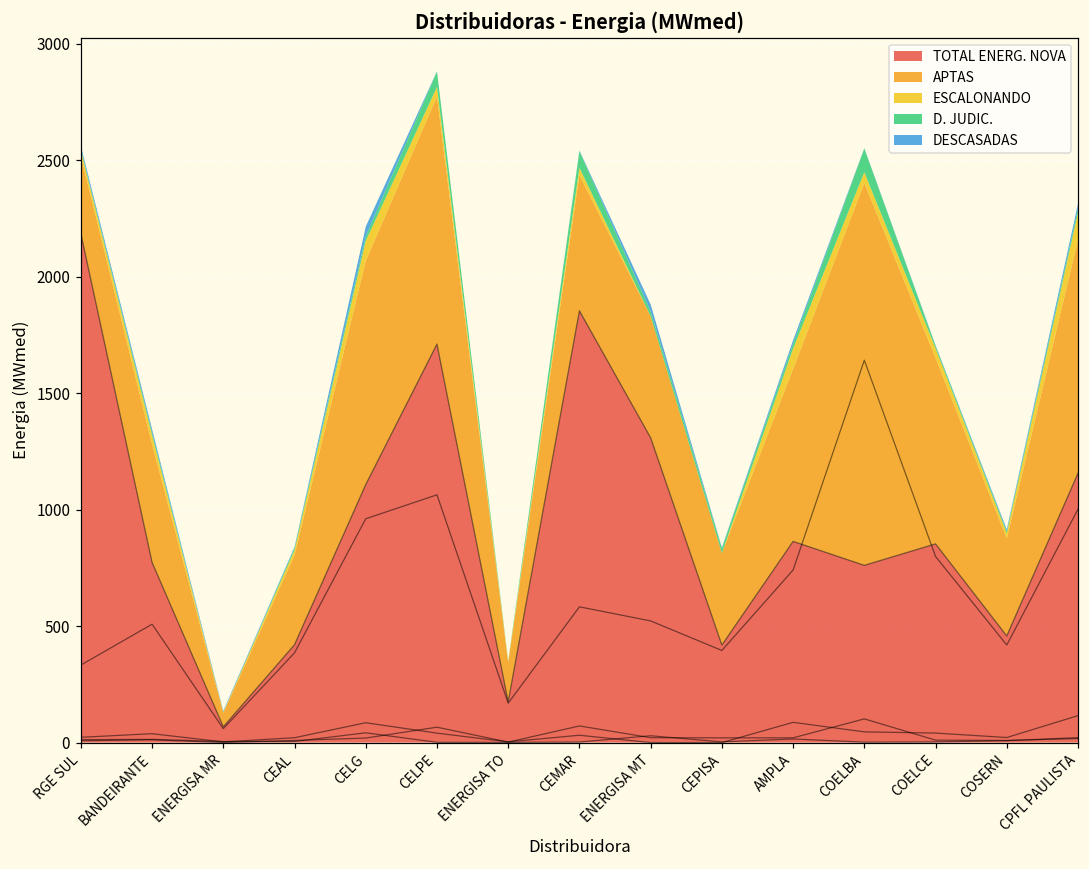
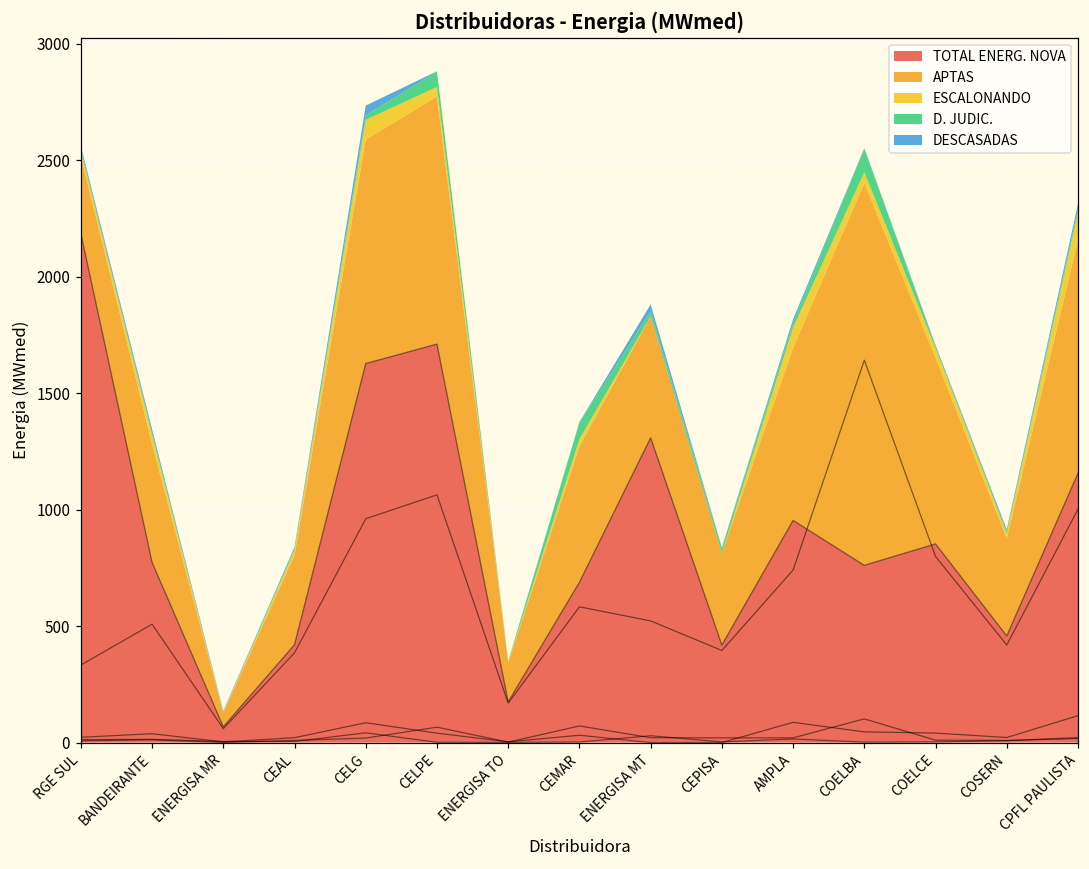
  {
    "TOTAL ENERG. NOVA": {
      "RGE SUL": 2190,
      "BANDEIRANTE": 770,
      "CEAL": 420,
-     "CELG": 1110,
+     "CELG": 1630,
      "CELPE": 1710,
-     "CEMAR": 1850,
+     "CEMAR": 690,
      "ENERGISA MT": 1310,
      "CEPISA": 420,
-     "AMPLA": 860,
+     "AMPLA": 950,
      "COELBA": 760,
      "COELCE": 850,
      "COSERN": 460,
      "CPFL PAULISTA": 1160
    },
    "D. JUDIC.": {
      "CELG": 20,
      "ENERGISA MT": 20,
      "AMPLA": 20,
      "CPFL PAULISTA": 20
    },
    "DESCASADAS": {
      "RGE SUL": 10,
      "BANDEIRANTE": 10,
      "CELG": 40,
      "ENERGISA MT": 30,
      "AMPLA": 20,
      "CPFL PAULISTA": 20
    }
  }
